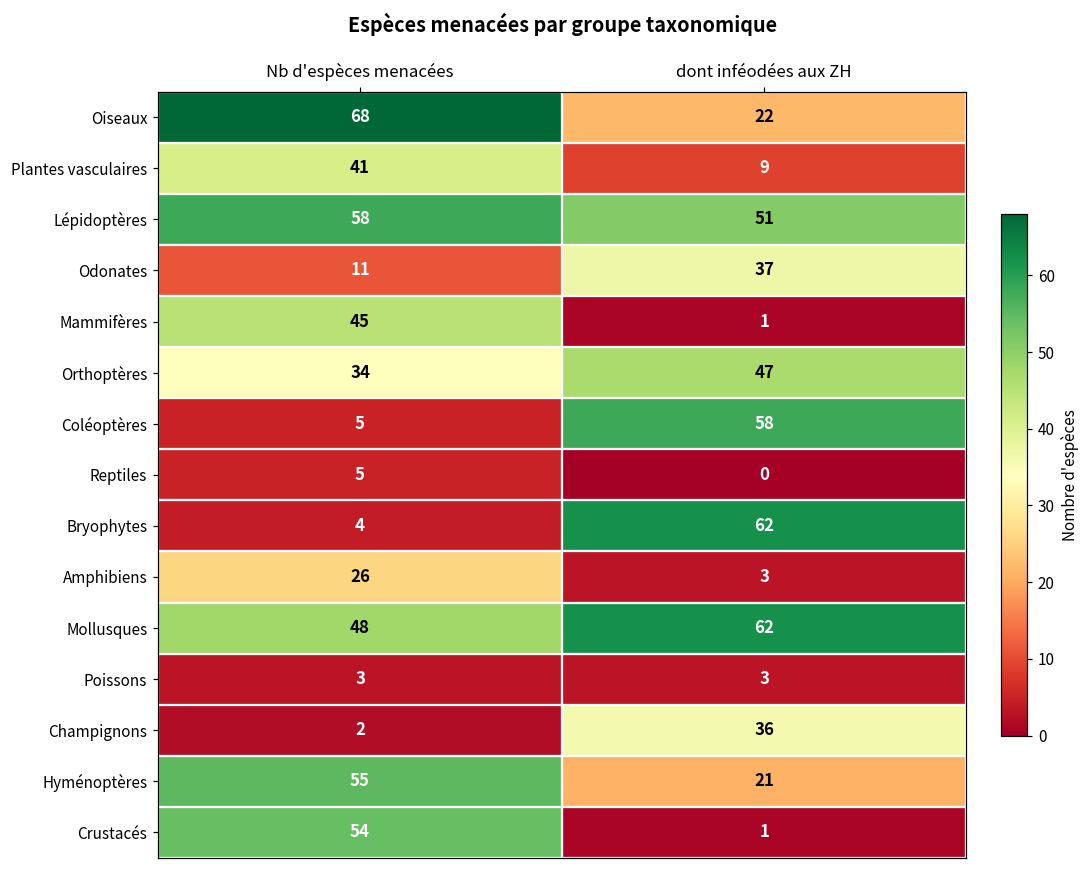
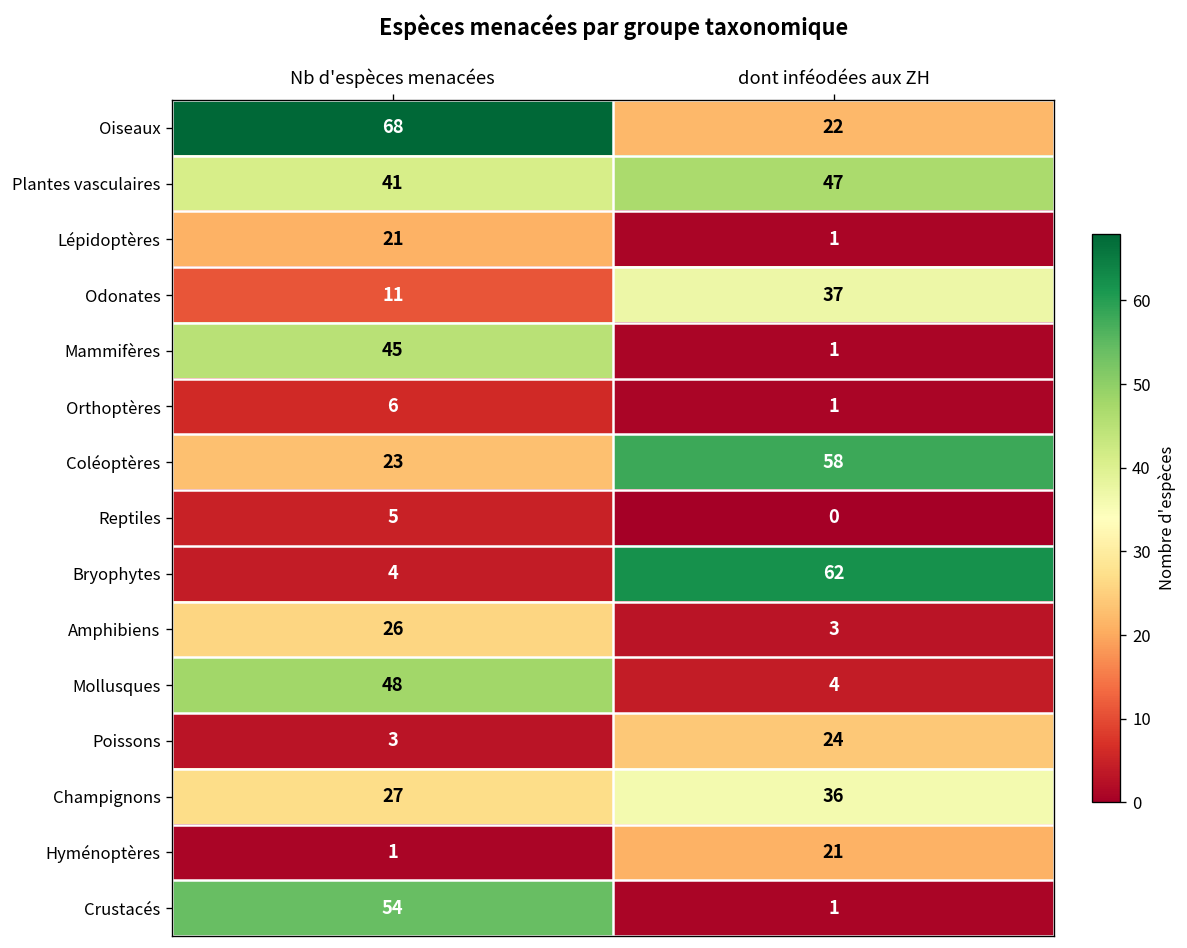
  {
    "Oiseaux": {
      "Nb d'espèces menacées": 68,
      "dont inféodées aux ZH": 22
    },
    "Plantes vasculaires": {
      "Nb d'espèces menacées": 41,
-     "dont inféodées aux ZH": 9
+     "dont inféodées aux ZH": 47
    },
    "Lépidoptères": {
-     "Nb d'espèces menacées": 58,
-     "dont inféodées aux ZH": 51
+     "Nb d'espèces menacées": 21,
+     "dont inféodées aux ZH": 1
    },
    "Odonates": {
      "Nb d'espèces menacées": 11,
      "dont inféodées aux ZH": 37
    },
    "Mammifères": {
      "Nb d'espèces menacées": 45,
      "dont inféodées aux ZH": 1
    },
    "Orthoptères": {
-     "Nb d'espèces menacées": 34,
-     "dont inféodées aux ZH": 47
+     "Nb d'espèces menacées": 6,
+     "dont inféodées aux ZH": 1
    },
    "Coléoptères": {
-     "Nb d'espèces menacées": 5,
+     "Nb d'espèces menacées": 23,
      "dont inféodées aux ZH": 58
    },
    "Reptiles": {
      "Nb d'espèces menacées": 5,
      "dont inféodées aux ZH": 0
    },
    "Bryophytes": {
      "Nb d'espèces menacées": 4,
      "dont inféodées aux ZH": 62
    },
    "Amphibiens": {
      "Nb d'espèces menacées": 26,
      "dont inféodées aux ZH": 3
    },
    "Mollusques": {
      "Nb d'espèces menacées": 48,
-     "dont inféodées aux ZH": 62
+     "dont inféodées aux ZH": 4
    },
    "Poissons": {
      "Nb d'espèces menacées": 3,
-     "dont inféodées aux ZH": 3
+     "dont inféodées aux ZH": 24
    },
    "Champignons": {
-     "Nb d'espèces menacées": 2,
+     "Nb d'espèces menacées": 27,
      "dont inféodées aux ZH": 36
    },
    "Hyménoptères": {
-     "Nb d'espèces menacées": 55,
+     "Nb d'espèces menacées": 1,
      "dont inféodées aux ZH": 21
    },
    "Crustacés": {
      "Nb d'espèces menacées": 54,
      "dont inféodées aux ZH": 1
    }
  }
